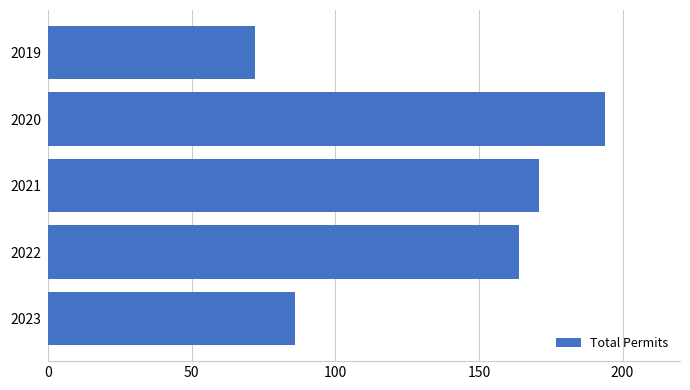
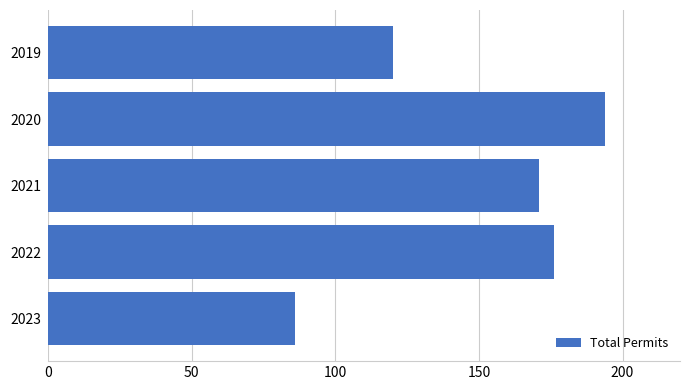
  {
-   "2019": 72,
+   "2019": 120,
    "2020": 194,
    "2021": 171,
-   "2022": 164,
+   "2022": 176,
    "2023": 86
  }
